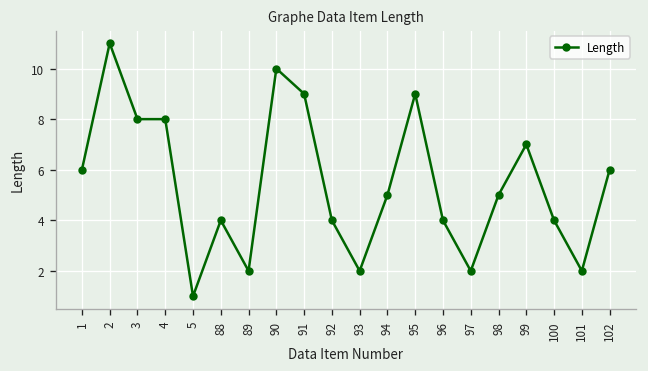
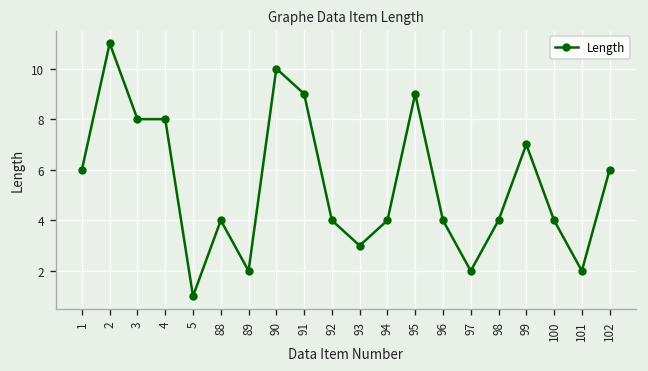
  {
    "1": 6,
    "2": 11,
    "3": 8,
    "4": 8,
    "5": 1,
    "88": 4,
    "89": 2,
    "90": 10,
    "91": 9,
    "92": 4,
-   "93": 2,
-   "94": 5,
+   "93": 3,
+   "94": 4,
    "95": 9,
    "96": 4,
    "97": 2,
-   "98": 5,
+   "98": 4,
    "99": 7,
    "100": 4,
    "101": 2,
    "102": 6
  }
